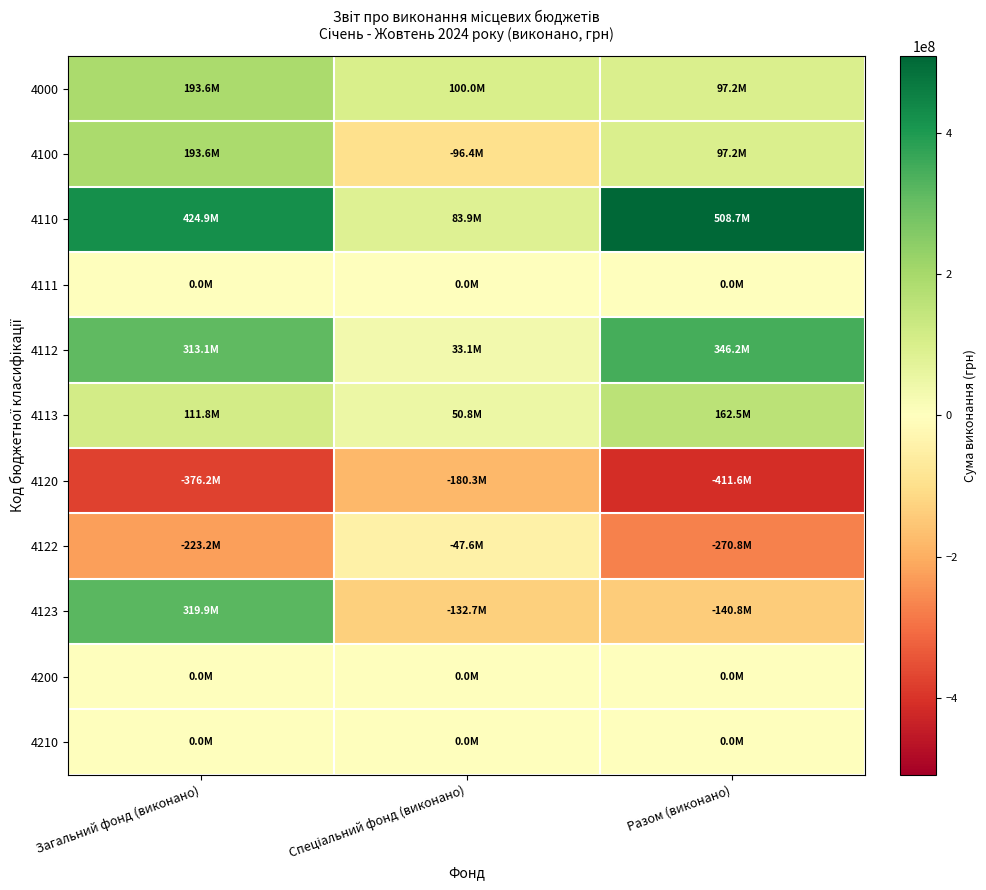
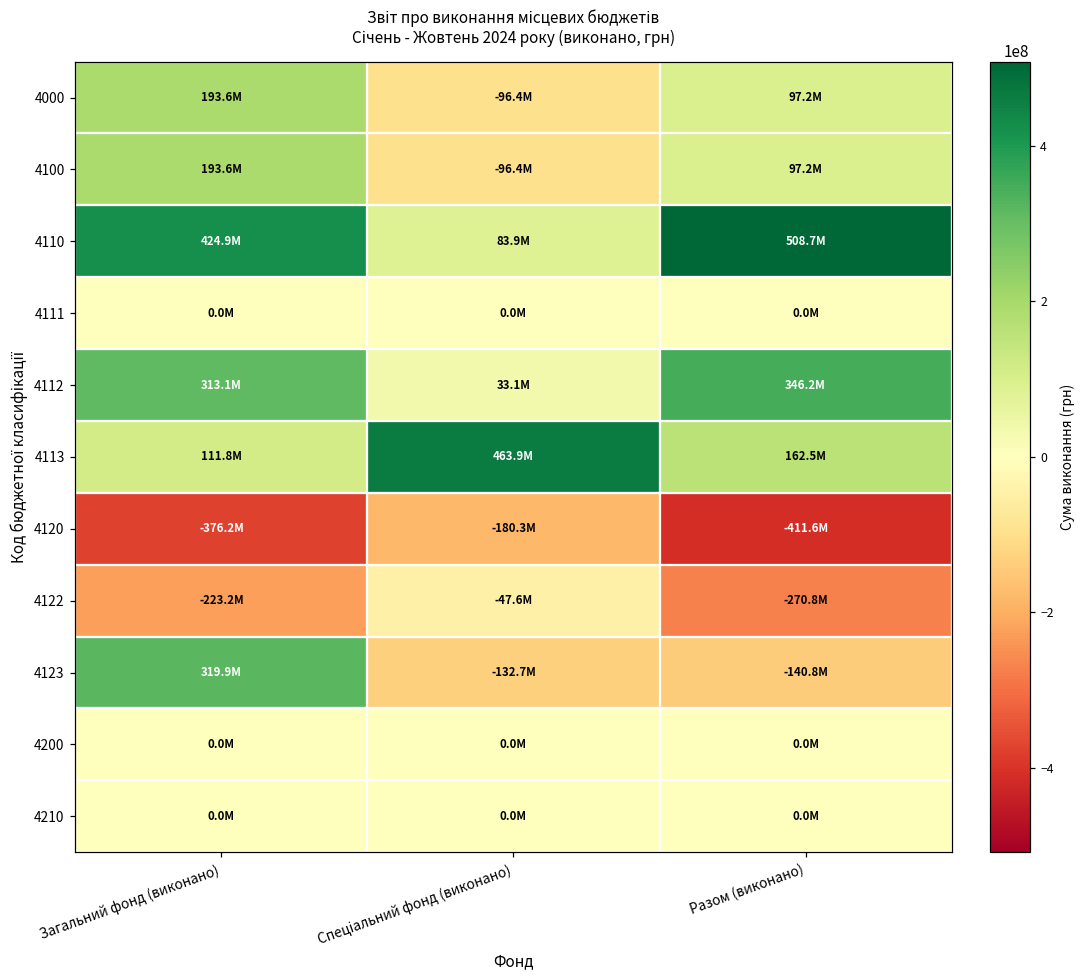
  {
    "4000": {
      "Загальний фонд (виконано)": "193.6M",
-     "Спеціальний фонд (виконано)": "100.0M",
+     "Спеціальний фонд (виконано)": "-96.4M",
      "Разом (виконано)": "97.2M"
    },
    "4100": {
      "Загальний фонд (виконано)": "193.6M",
      "Спеціальний фонд (виконано)": "-96.4M",
      "Разом (виконано)": "97.2M"
    },
    "4110": {
      "Загальний фонд (виконано)": "424.9M",
      "Спеціальний фонд (виконано)": "83.9M",
      "Разом (виконано)": "508.7M"
    },
    "4111": {
      "Загальний фонд (виконано)": "0.0M",
      "Спеціальний фонд (виконано)": "0.0M",
      "Разом (виконано)": "0.0M"
    },
    "4112": {
      "Загальний фонд (виконано)": "313.1M",
      "Спеціальний фонд (виконано)": "33.1M",
      "Разом (виконано)": "346.2M"
    },
    "4113": {
      "Загальний фонд (виконано)": "111.8M",
-     "Спеціальний фонд (виконано)": "50.8M",
+     "Спеціальний фонд (виконано)": "463.9M",
      "Разом (виконано)": "162.5M"
    },
    "4120": {
      "Загальний фонд (виконано)": "-376.2M",
      "Спеціальний фонд (виконано)": "-180.3M",
      "Разом (виконано)": "-411.6M"
    },
    "4122": {
      "Загальний фонд (виконано)": "-223.2M",
      "Спеціальний фонд (виконано)": "-47.6M",
      "Разом (виконано)": "-270.8M"
    },
    "4123": {
      "Загальний фонд (виконано)": "319.9M",
      "Спеціальний фонд (виконано)": "-132.7M",
      "Разом (виконано)": "-140.8M"
    },
    "4200": {
      "Загальний фонд (виконано)": "0.0M",
      "Спеціальний фонд (виконано)": "0.0M",
      "Разом (виконано)": "0.0M"
    },
    "4210": {
      "Загальний фонд (виконано)": "0.0M",
      "Спеціальний фонд (виконано)": "0.0M",
      "Разом (виконано)": "0.0M"
    }
  }
